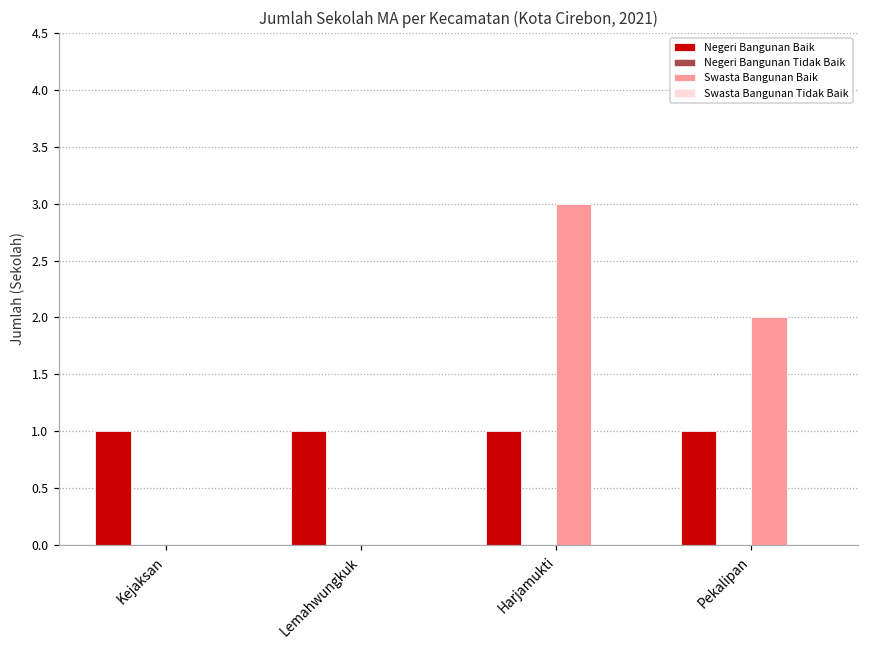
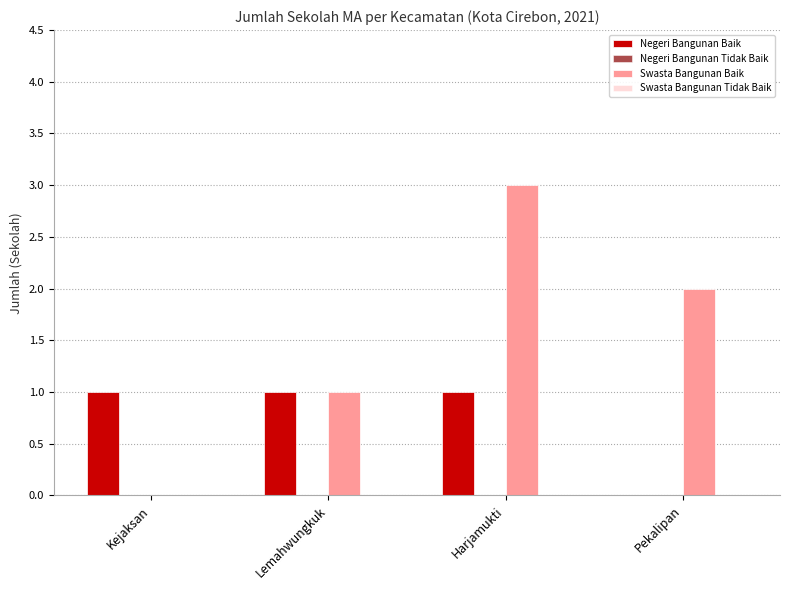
  {
    "Negeri Bangunan Baik": {
      "Kejaksan": 1,
      "Lemahwungkuk": 1,
      "Harjamukti": 1,
-     "Pekalipan": 1
+     "Pekalipan": 0
    },
    "Negeri Bangunan Tidak Baik": {
      "Kejaksan": 0,
      "Lemahwungkuk": 0,
      "Harjamukti": 0,
      "Pekalipan": 0
    },
    "Swasta Bangunan Baik": {
      "Kejaksan": 0,
-     "Lemahwungkuk": 0,
+     "Lemahwungkuk": 1,
      "Harjamukti": 3,
      "Pekalipan": 2
    },
    "Swasta Bangunan Tidak Baik": {
      "Kejaksan": 0,
      "Lemahwungkuk": 0,
      "Harjamukti": 0,
      "Pekalipan": 0
    }
  }
